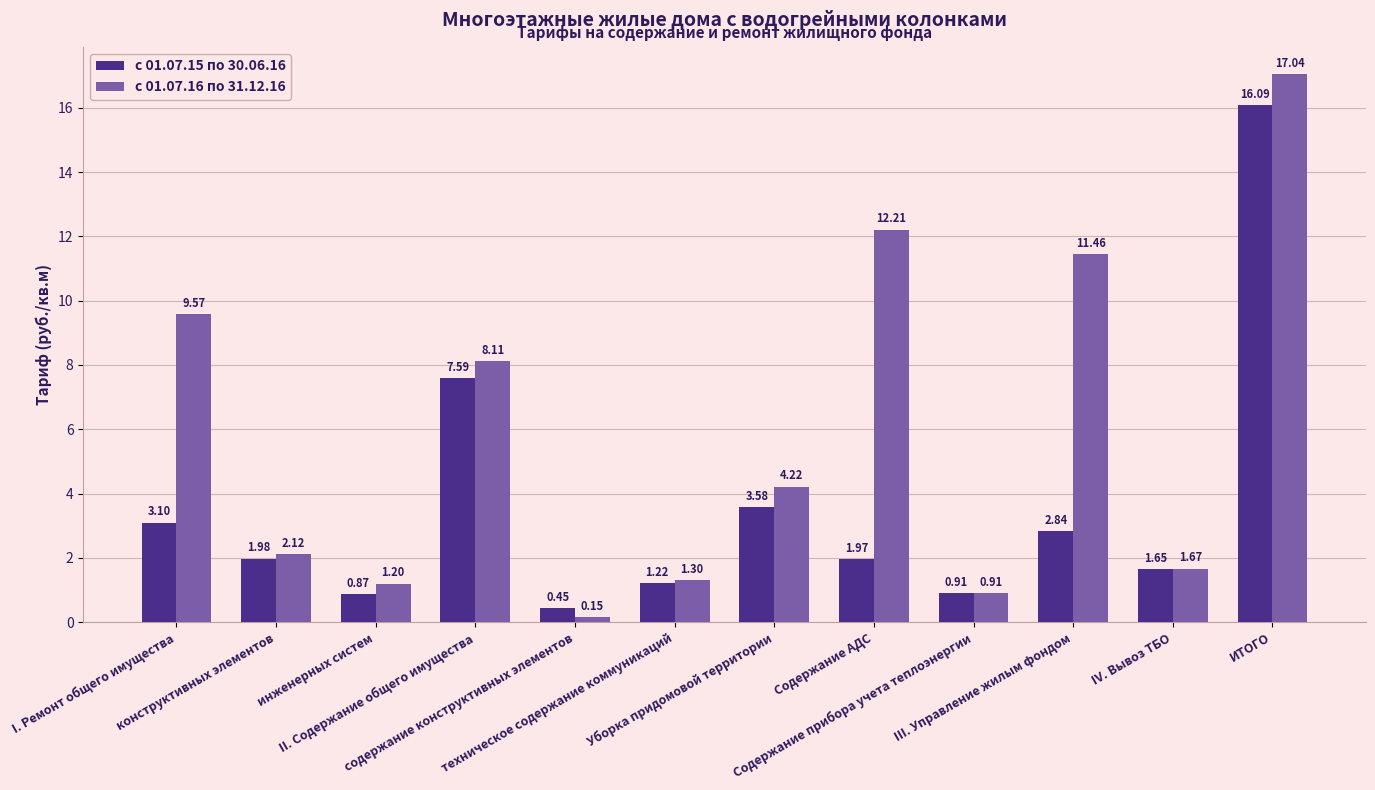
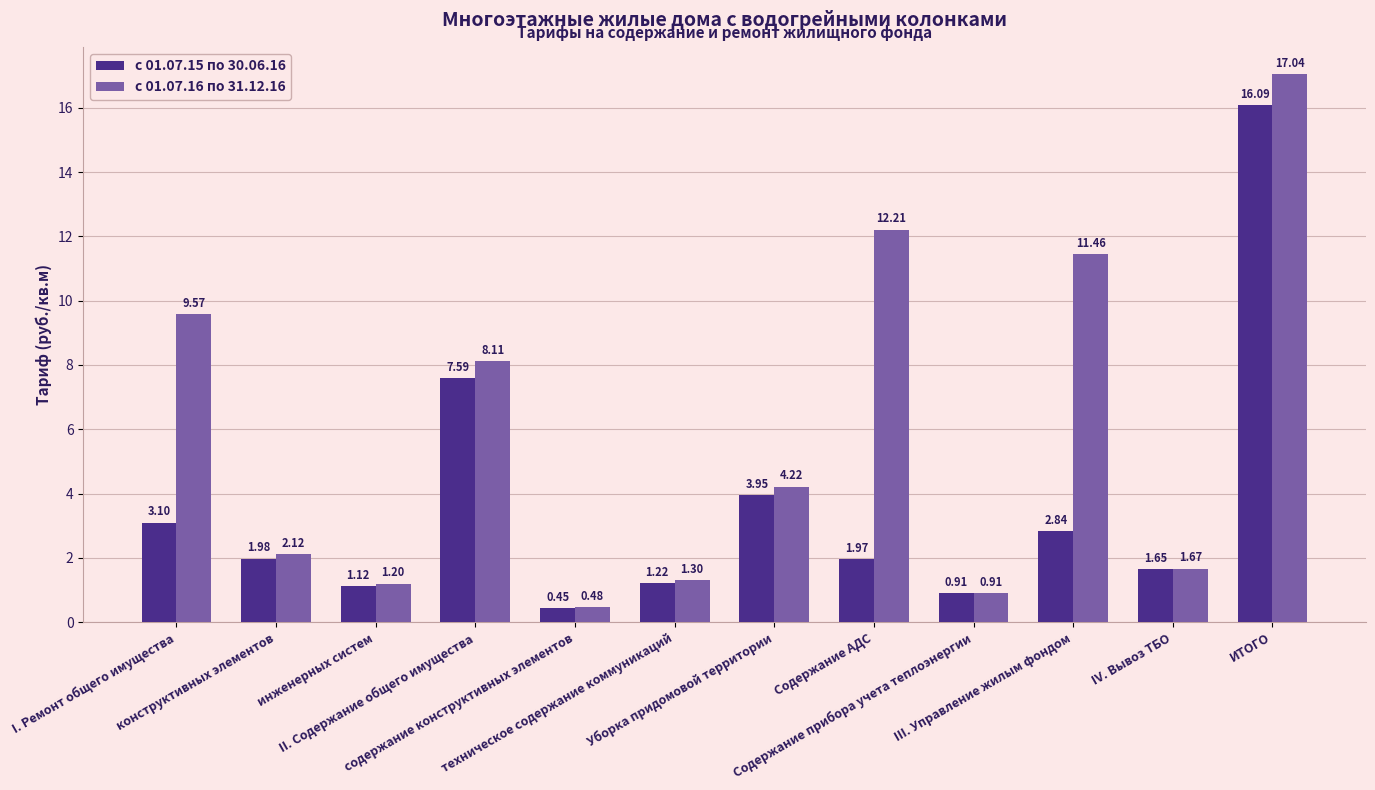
  {
    "с 01.07.15 по 30.06.16": {
      "I. Ремонт общего имущества": 3.10,
      "конструктивных элементов": 1.98,
-     "инженерных систем": 0.87,
+     "инженерных систем": 1.12,
      "II. Содержание общего имущества": 7.59,
      "содержание конструктивных элементов": 0.45,
      "техническое содержание коммуникаций": 1.22,
-     "Уборка придомовой территории": 3.58,
+     "Уборка придомовой территории": 3.95,
      "Содержание АДС": 1.97,
      "Содержание прибора учета теплоэнергии": 0.91,
      "III. Управление жилым фондом": 2.84,
      "IV. Вывоз ТБО": 1.65,
      "ИТОГО": 16.09
    },
    "с 01.07.16 по 31.12.16": {
      "I. Ремонт общего имущества": 9.57,
      "конструктивных элементов": 2.12,
      "инженерных систем": 1.20,
      "II. Содержание общего имущества": 8.11,
-     "содержание конструктивных элементов": 0.15,
+     "содержание конструктивных элементов": 0.48,
      "техническое содержание коммуникаций": 1.30,
      "Уборка придомовой территории": 4.22,
      "Содержание АДС": 12.21,
      "Содержание прибора учета теплоэнергии": 0.91,
      "III. Управление жилым фондом": 11.46,
      "IV. Вывоз ТБО": 1.67,
      "ИТОГО": 17.04
    }
  }
